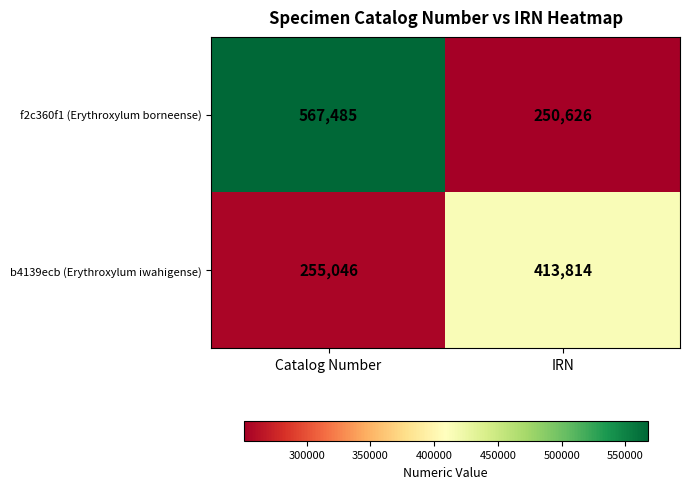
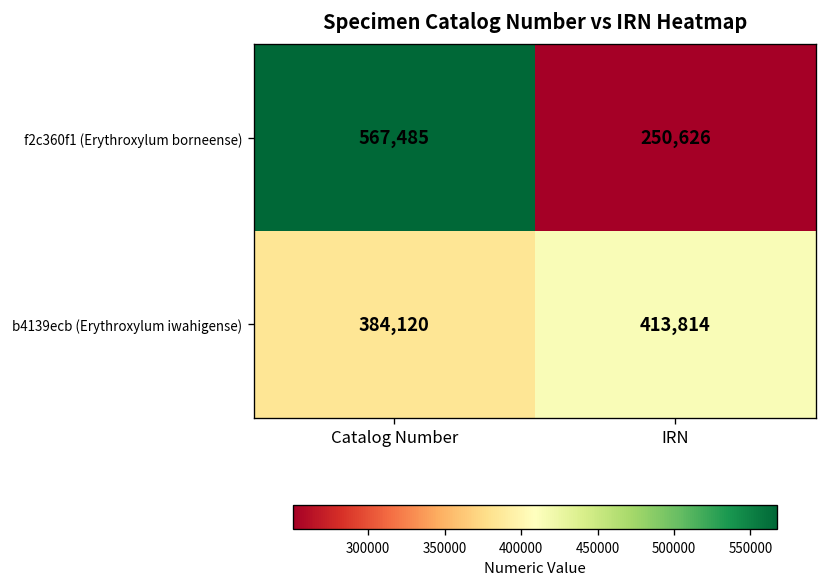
  {
    "f2c360f1 (Erythroxylum borneense)": {
      "Catalog Number": "567,485",
      "IRN": "250,626"
    },
    "b4139ecb (Erythroxylum iwahigense)": {
-     "Catalog Number": "255,046",
+     "Catalog Number": "384,120",
      "IRN": "413,814"
    }
  }
